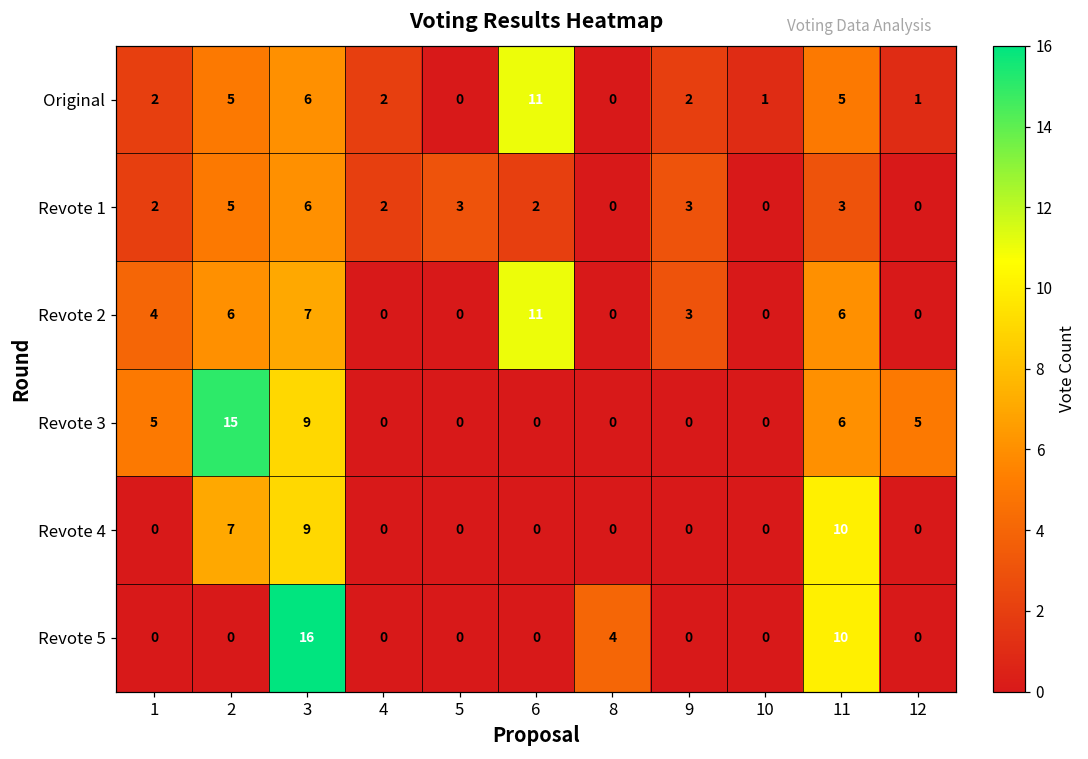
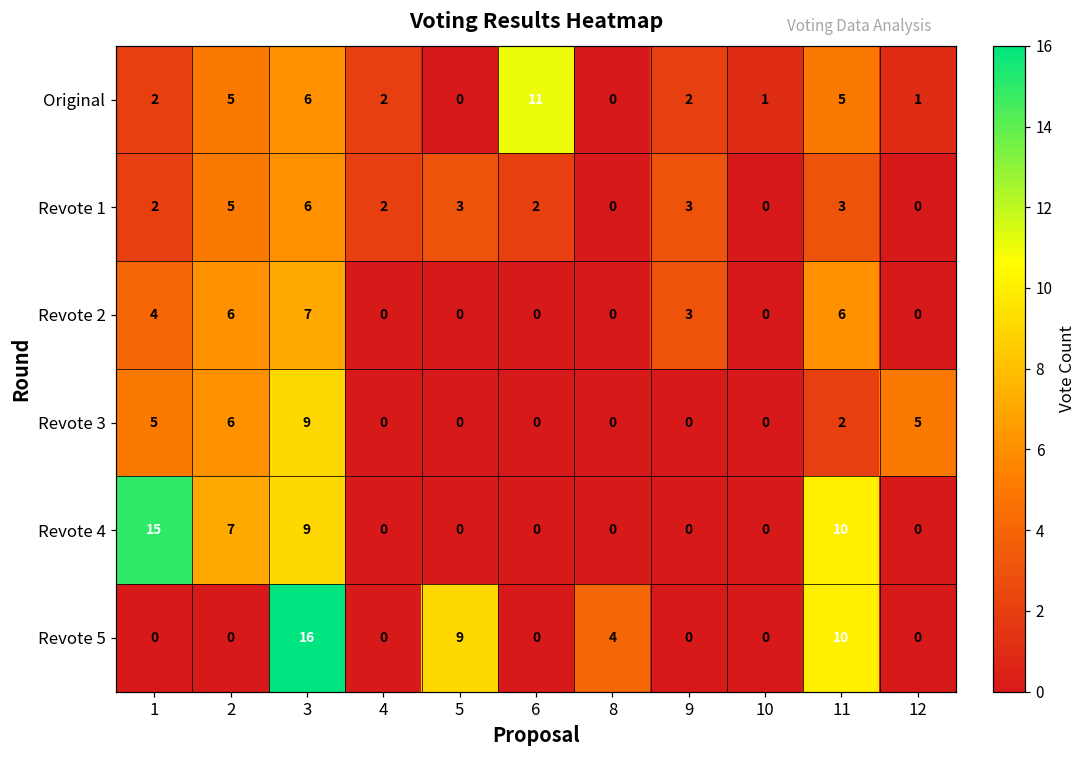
  {
    "Original": {
      "1": 2,
      "2": 5,
      "3": 6,
      "4": 2,
      "5": 0,
      "6": 11,
      "8": 0,
      "9": 2,
      "10": 1,
      "11": 5,
      "12": 1
    },
    "Revote 1": {
      "1": 2,
      "2": 5,
      "3": 6,
      "4": 2,
      "5": 3,
      "6": 2,
      "8": 0,
      "9": 3,
      "10": 0,
      "11": 3,
      "12": 0
    },
    "Revote 2": {
      "1": 4,
      "2": 6,
      "3": 7,
      "4": 0,
      "5": 0,
-     "6": 11,
+     "6": 0,
      "8": 0,
      "9": 3,
      "10": 0,
      "11": 6,
      "12": 0
    },
    "Revote 3": {
      "1": 5,
-     "2": 15,
+     "2": 6,
      "3": 9,
      "4": 0,
      "5": 0,
      "6": 0,
      "8": 0,
      "9": 0,
      "10": 0,
-     "11": 6,
+     "11": 2,
      "12": 5
    },
    "Revote 4": {
-     "1": 0,
+     "1": 15,
      "2": 7,
      "3": 9,
      "4": 0,
      "5": 0,
      "6": 0,
      "8": 0,
      "9": 0,
      "10": 0,
      "11": 10,
      "12": 0
    },
    "Revote 5": {
      "1": 0,
      "2": 0,
      "3": 16,
      "4": 0,
-     "5": 0,
+     "5": 9,
      "6": 0,
      "8": 4,
      "9": 0,
      "10": 0,
      "11": 10,
      "12": 0
    }
  }
